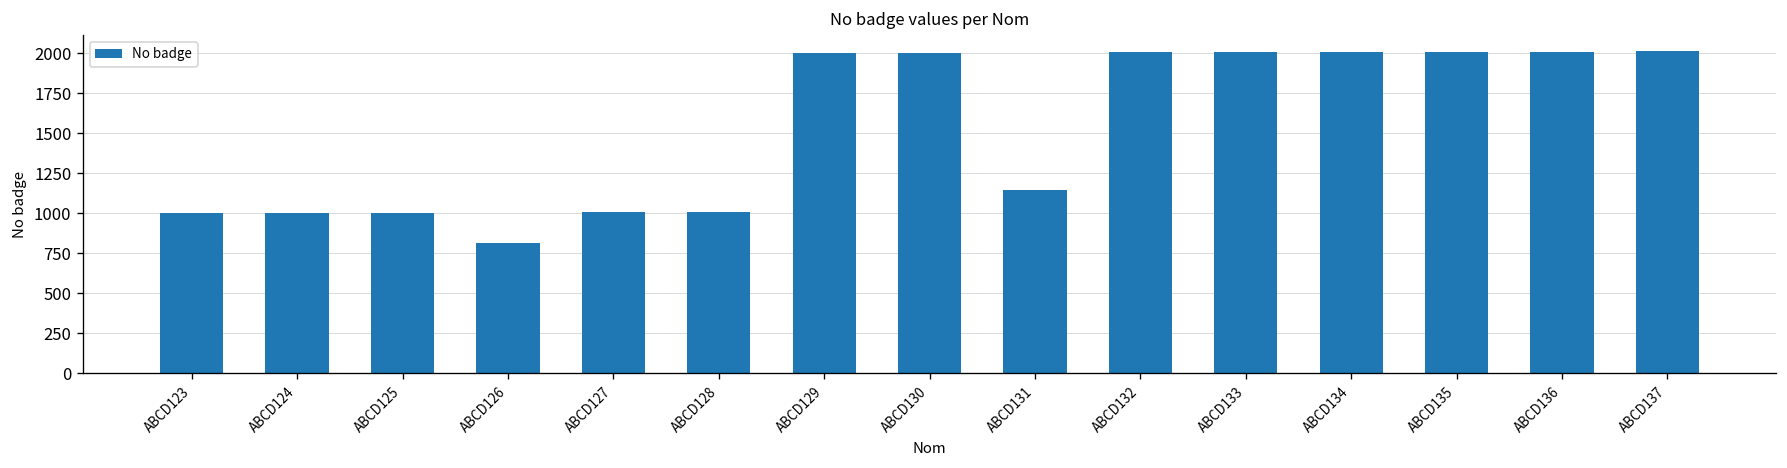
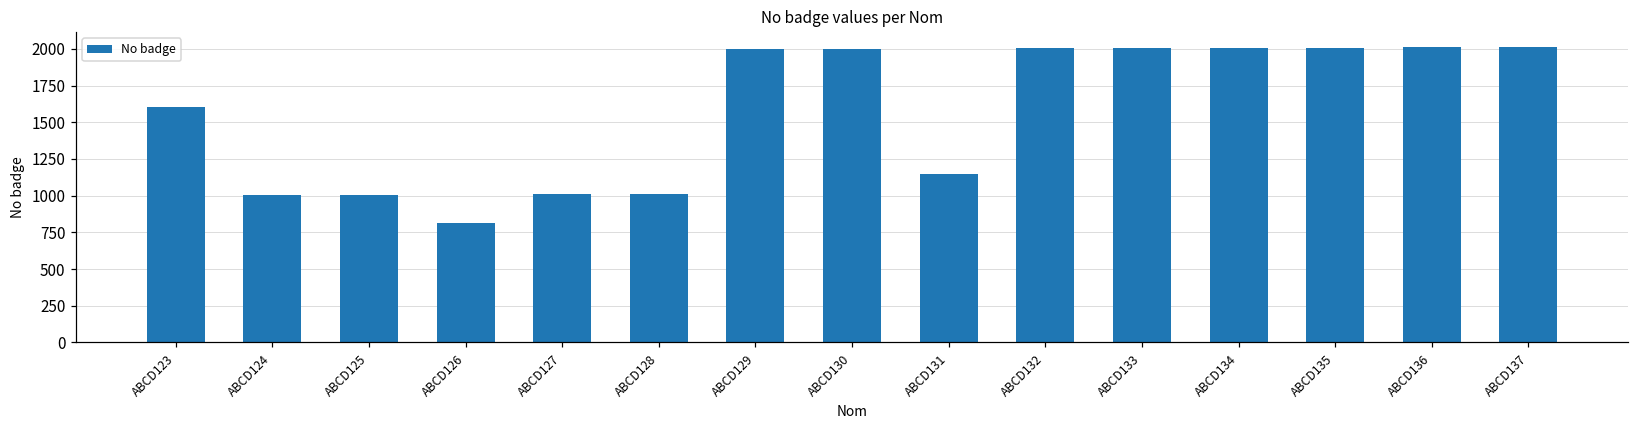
  {
-   "ABCD123": 1000,
+   "ABCD123": 1600,
    "ABCD124": 1000,
    "ABCD125": 1010,
    "ABCD126": 810,
    "ABCD127": 1010,
    "ABCD128": 1010,
    "ABCD129": 2000,
    "ABCD130": 2000,
    "ABCD131": 1150,
    "ABCD132": 2010,
    "ABCD133": 2010,
    "ABCD134": 2010,
    "ABCD135": 2010,
    "ABCD136": 2010,
    "ABCD137": 2010
  }
